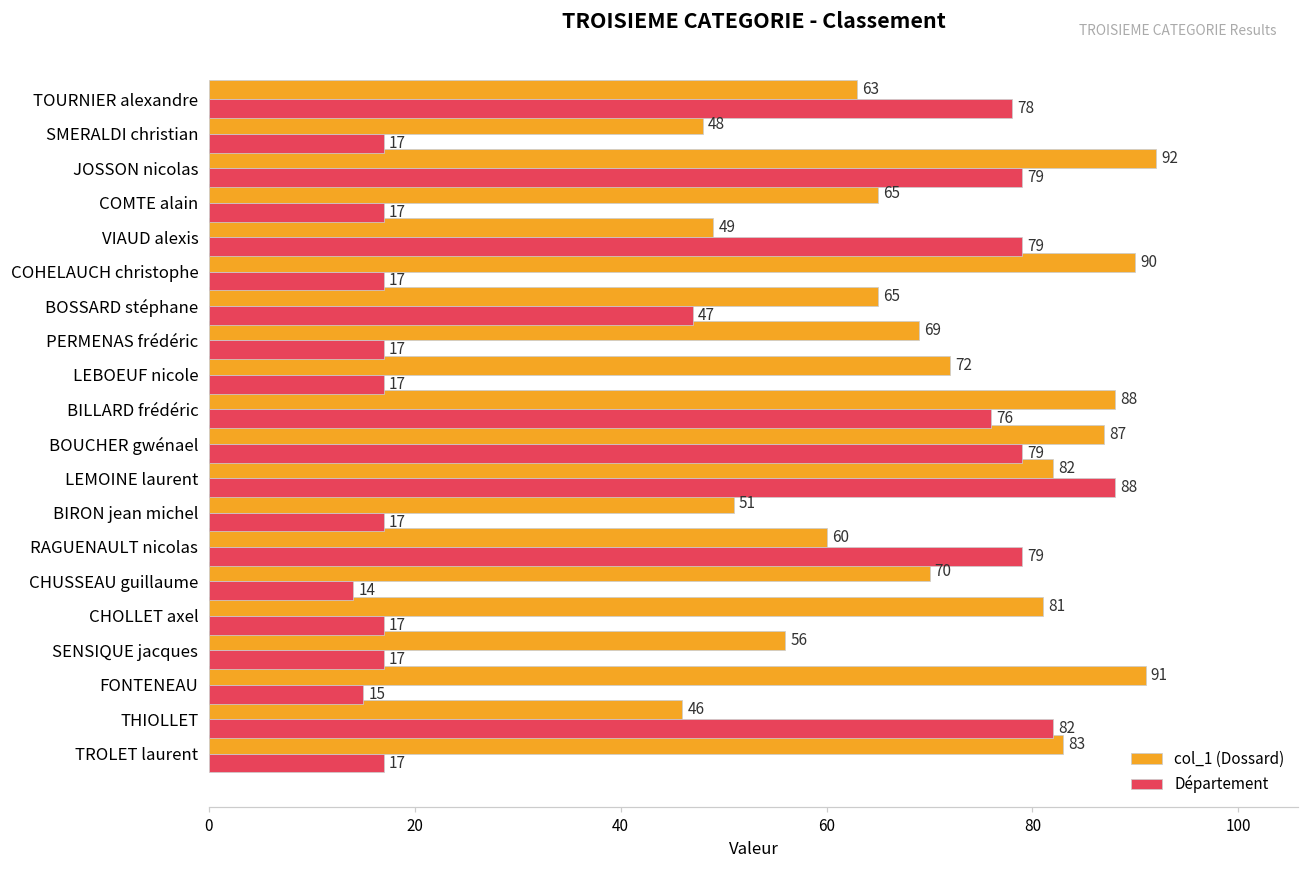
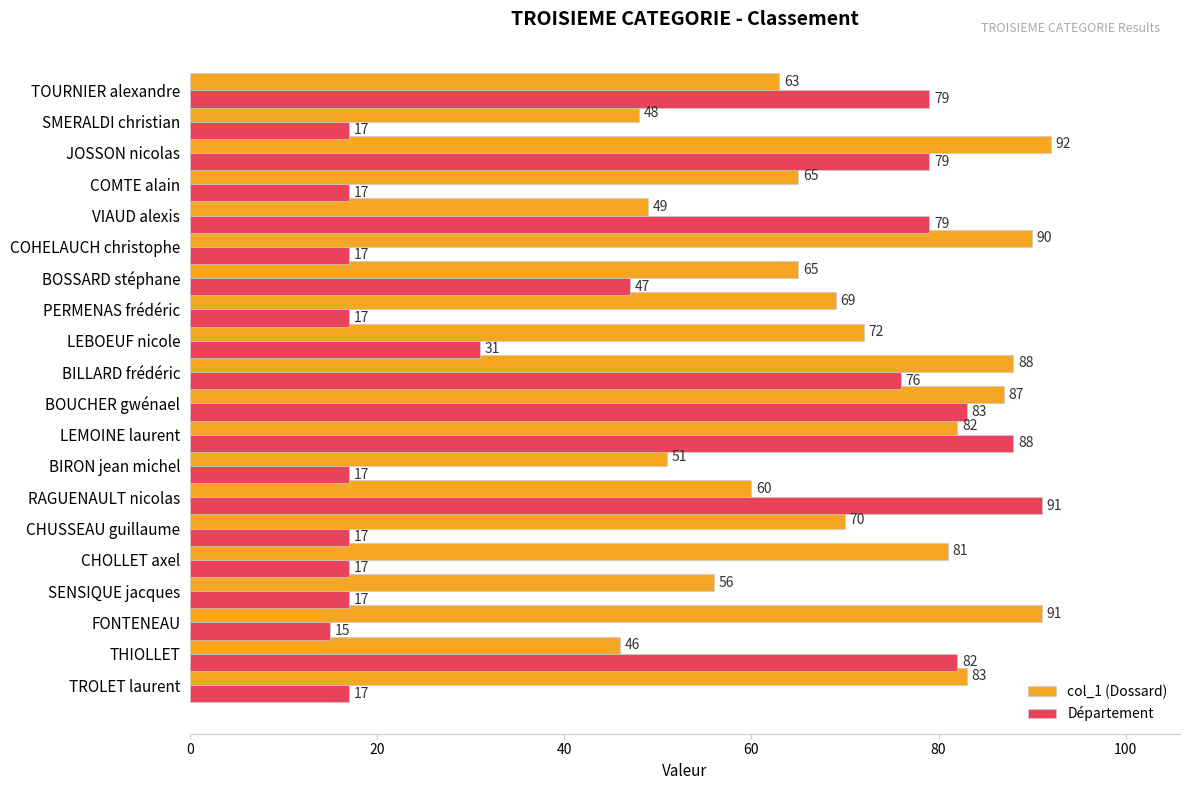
  {
    "col_1 (Dossard)": {
      "TOURNIER alexandre": 63,
      "SMERALDI christian": 48,
      "JOSSON nicolas": 92,
      "COMTE alain": 65,
      "VIAUD alexis": 49,
      "COHELAUCH christophe": 90,
      "BOSSARD stéphane": 65,
      "PERMENAS frédéric": 69,
      "LEBOEUF nicole": 72,
      "BILLARD frédéric": 88,
      "BOUCHER gwénael": 87,
      "LEMOINE laurent": 82,
      "BIRON jean michel": 51,
      "RAGUENAULT nicolas": 60,
      "CHUSSEAU guillaume": 70,
      "CHOLLET axel": 81,
      "SENSIQUE jacques": 56,
      "FONTENEAU": 91,
      "THIOLLET": 46,
      "TROLET laurent": 83
    },
    "Département": {
-     "TOURNIER alexandre": 78,
+     "TOURNIER alexandre": 79,
      "SMERALDI christian": 17,
      "JOSSON nicolas": 79,
      "COMTE alain": 17,
      "VIAUD alexis": 79,
      "COHELAUCH christophe": 17,
      "BOSSARD stéphane": 47,
      "PERMENAS frédéric": 17,
-     "LEBOEUF nicole": 17,
+     "LEBOEUF nicole": 31,
      "BILLARD frédéric": 76,
-     "BOUCHER gwénael": 79,
+     "BOUCHER gwénael": 83,
      "LEMOINE laurent": 88,
      "BIRON jean michel": 17,
-     "RAGUENAULT nicolas": 79,
-     "CHUSSEAU guillaume": 14,
+     "RAGUENAULT nicolas": 91,
+     "CHUSSEAU guillaume": 17,
      "CHOLLET axel": 17,
      "SENSIQUE jacques": 17,
      "FONTENEAU": 15,
      "THIOLLET": 82,
      "TROLET laurent": 17
    }
  }
